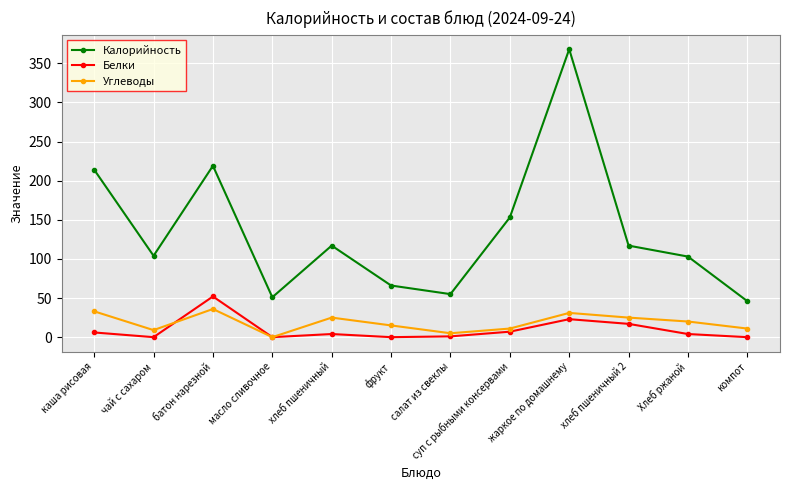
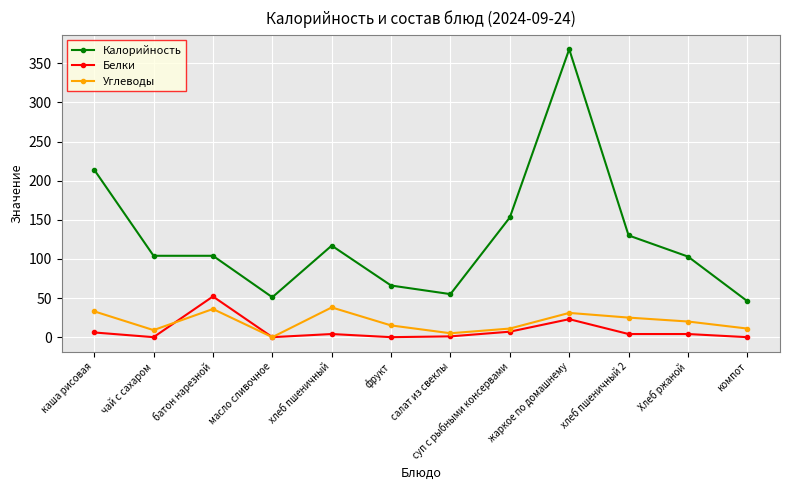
  {
    "Калорийность": {
      "каша рисовая": 210,
      "чай с сахаром": 100,
-     "батон нарезной": 220,
+     "батон нарезной": 100,
      "масло сливочное": 50,
      "хлеб пшеничный": 120,
      "фрукт": 70,
      "салат из свеклы": 60,
      "суп с рыбными консервами": 150,
      "жаркое по домашнему": 370,
-     "хлеб пшеничный 2": 120,
+     "хлеб пшеничный 2": 130,
      "Хлеб ржаной": 100,
      "компот": 50
    },
    "Белки": {
      "каша рисовая": 10,
      "чай с сахаром": 0,
      "батон нарезной": 50,
      "хлеб пшеничный": 0,
      "фрукт": 0,
      "салат из свеклы": 0,
      "суп с рыбными консервами": 10,
      "жаркое по домашнему": 20,
-     "хлеб пшеничный 2": 20,
+     "хлеб пшеничный 2": 0,
      "Хлеб ржаной": 0,
      "компот": 0
    },
    "Углеводы": {
      "каша рисовая": 30,
      "чай с сахаром": 10,
      "батон нарезной": 40,
-     "хлеб пшеничный": 30,
+     "хлеб пшеничный": 40,
      "фрукт": 20,
      "салат из свеклы": 10,
      "суп с рыбными консервами": 10,
      "жаркое по домашнему": 30,
      "хлеб пшеничный 2": 30,
      "Хлеб ржаной": 20,
      "компот": 10
    }
  }
